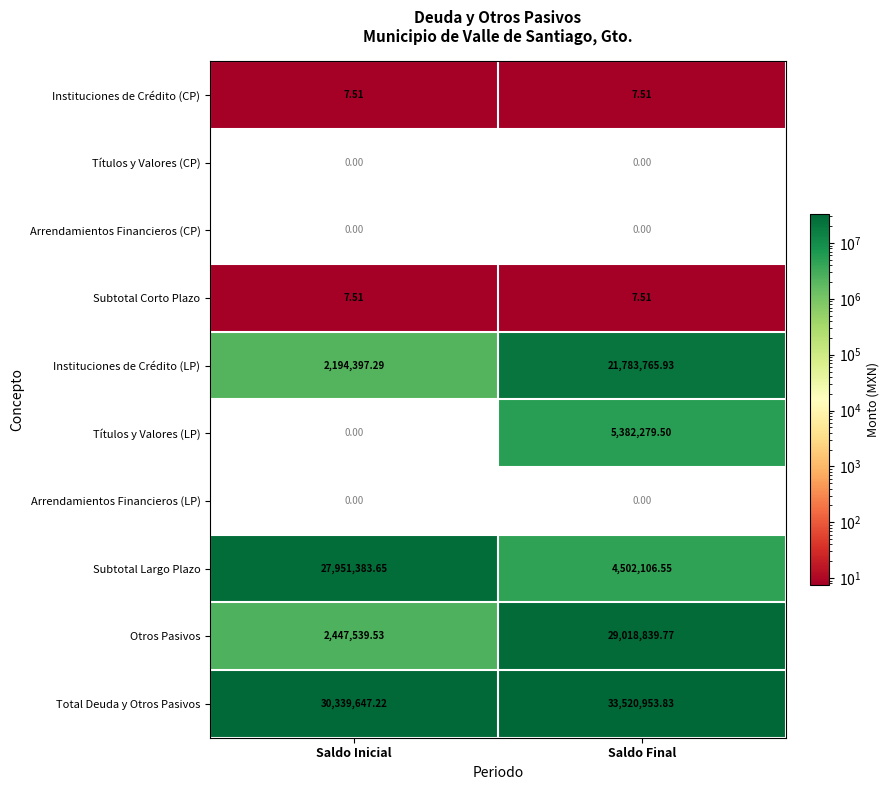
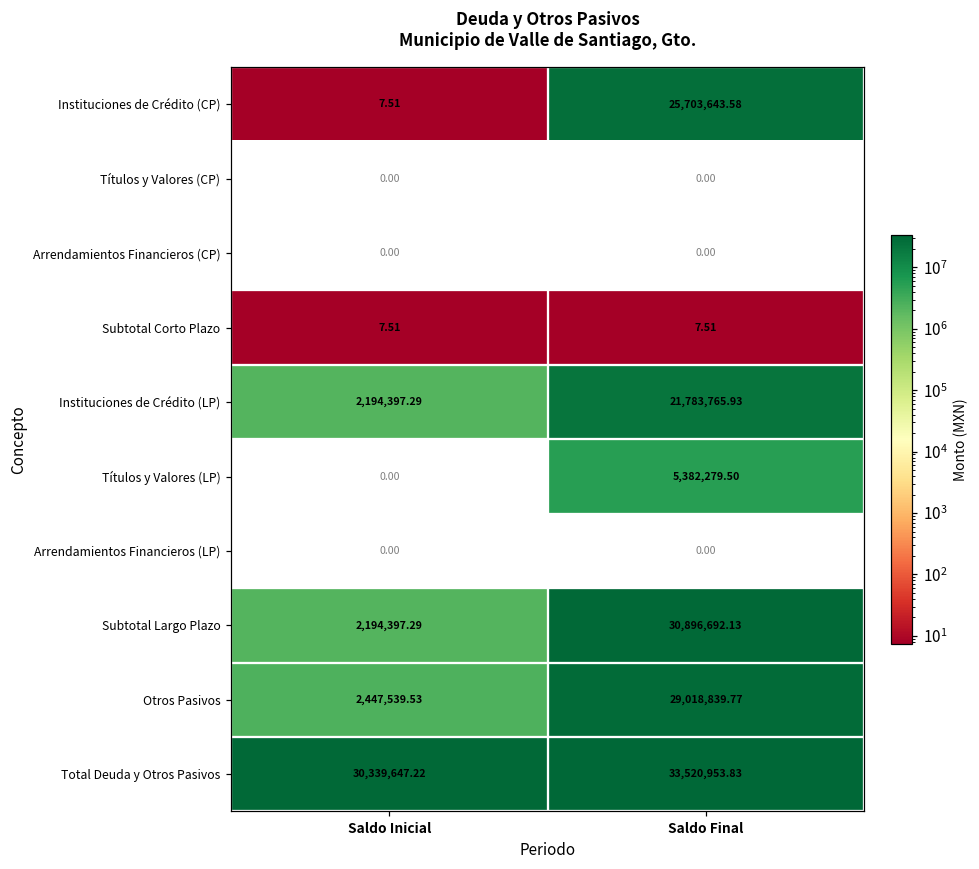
  {
    "Instituciones de Crédito (CP)": {
      "Saldo Inicial": "7.51",
-     "Saldo Final": "7.51"
+     "Saldo Final": "25,703,643.58"
    },
    "Títulos y Valores (CP)": {
      "Saldo Inicial": "0.00",
      "Saldo Final": "0.00"
    },
    "Arrendamientos Financieros (CP)": {
      "Saldo Inicial": "0.00",
      "Saldo Final": "0.00"
    },
    "Subtotal Corto Plazo": {
      "Saldo Inicial": "7.51",
      "Saldo Final": "7.51"
    },
    "Instituciones de Crédito (LP)": {
      "Saldo Inicial": "2,194,397.29",
      "Saldo Final": "21,783,765.93"
    },
    "Títulos y Valores (LP)": {
      "Saldo Inicial": "0.00",
      "Saldo Final": "5,382,279.50"
    },
    "Arrendamientos Financieros (LP)": {
      "Saldo Inicial": "0.00",
      "Saldo Final": "0.00"
    },
    "Subtotal Largo Plazo": {
-     "Saldo Inicial": "27,951,383.65",
-     "Saldo Final": "4,502,106.55"
+     "Saldo Inicial": "2,194,397.29",
+     "Saldo Final": "30,896,692.13"
    },
    "Otros Pasivos": {
      "Saldo Inicial": "2,447,539.53",
      "Saldo Final": "29,018,839.77"
    },
    "Total Deuda y Otros Pasivos": {
      "Saldo Inicial": "30,339,647.22",
      "Saldo Final": "33,520,953.83"
    }
  }
